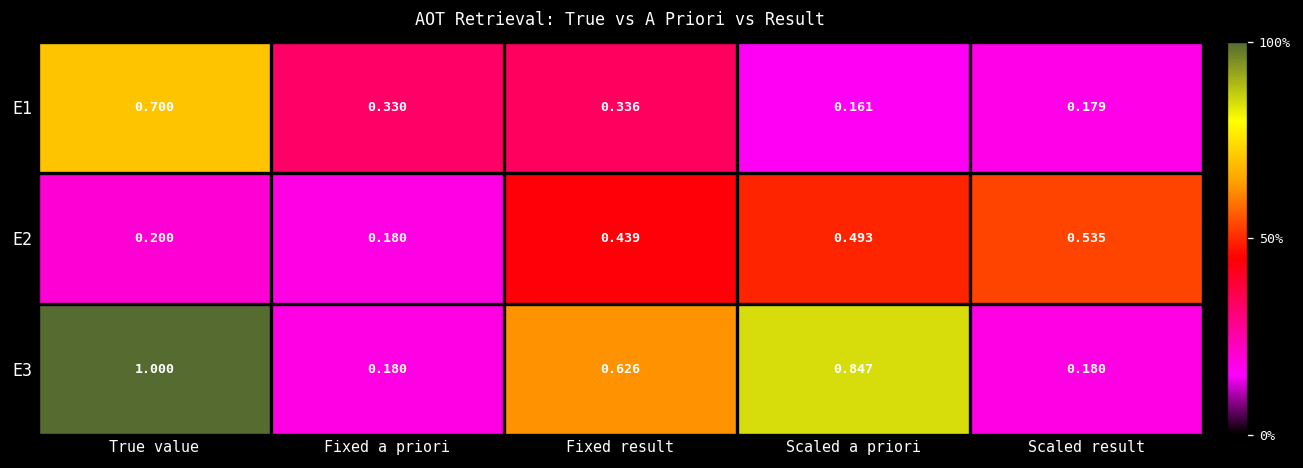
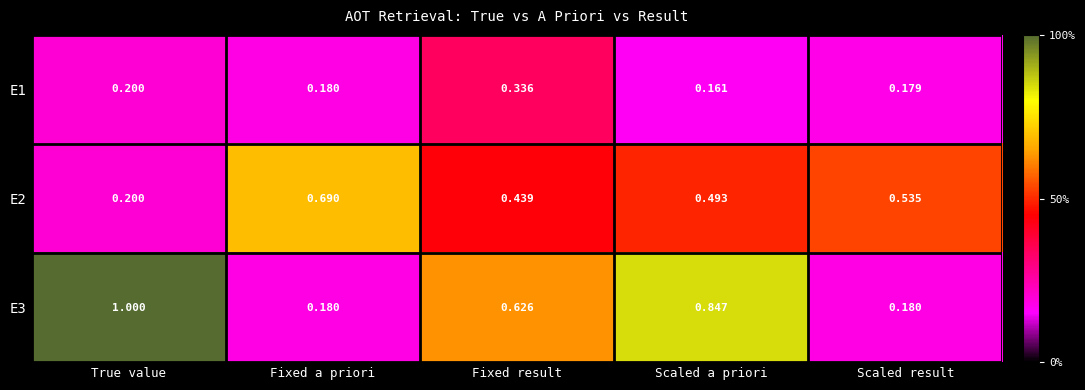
  {
    "E1": {
-     "True value": 0.700,
-     "Fixed a priori": 0.330,
+     "True value": 0.200,
+     "Fixed a priori": 0.180,
      "Fixed result": 0.336,
      "Scaled a priori": 0.161,
      "Scaled result": 0.179
    },
    "E2": {
      "True value": 0.200,
-     "Fixed a priori": 0.180,
+     "Fixed a priori": 0.690,
      "Fixed result": 0.439,
      "Scaled a priori": 0.493,
      "Scaled result": 0.535
    },
    "E3": {
      "True value": 1.000,
      "Fixed a priori": 0.180,
      "Fixed result": 0.626,
      "Scaled a priori": 0.847,
      "Scaled result": 0.180
    }
  }
